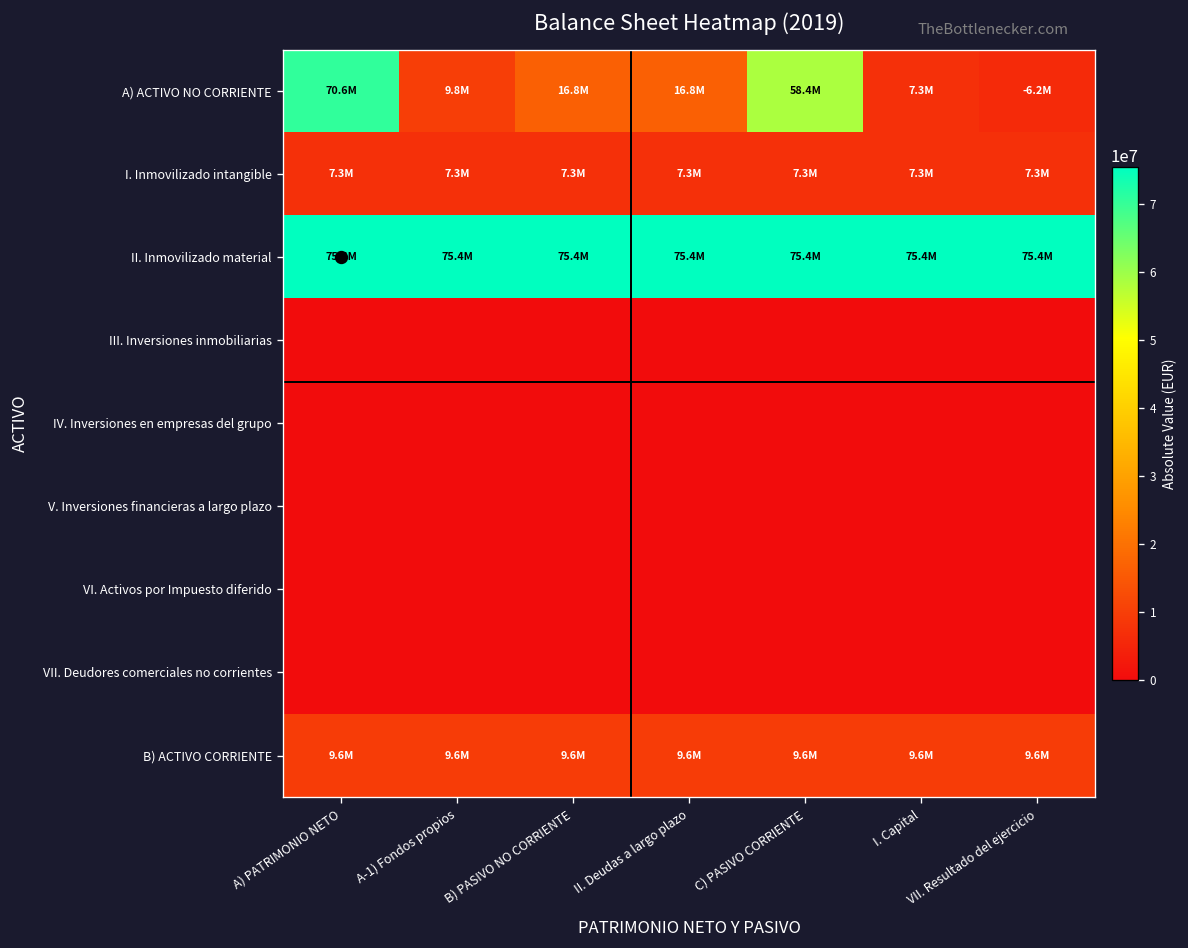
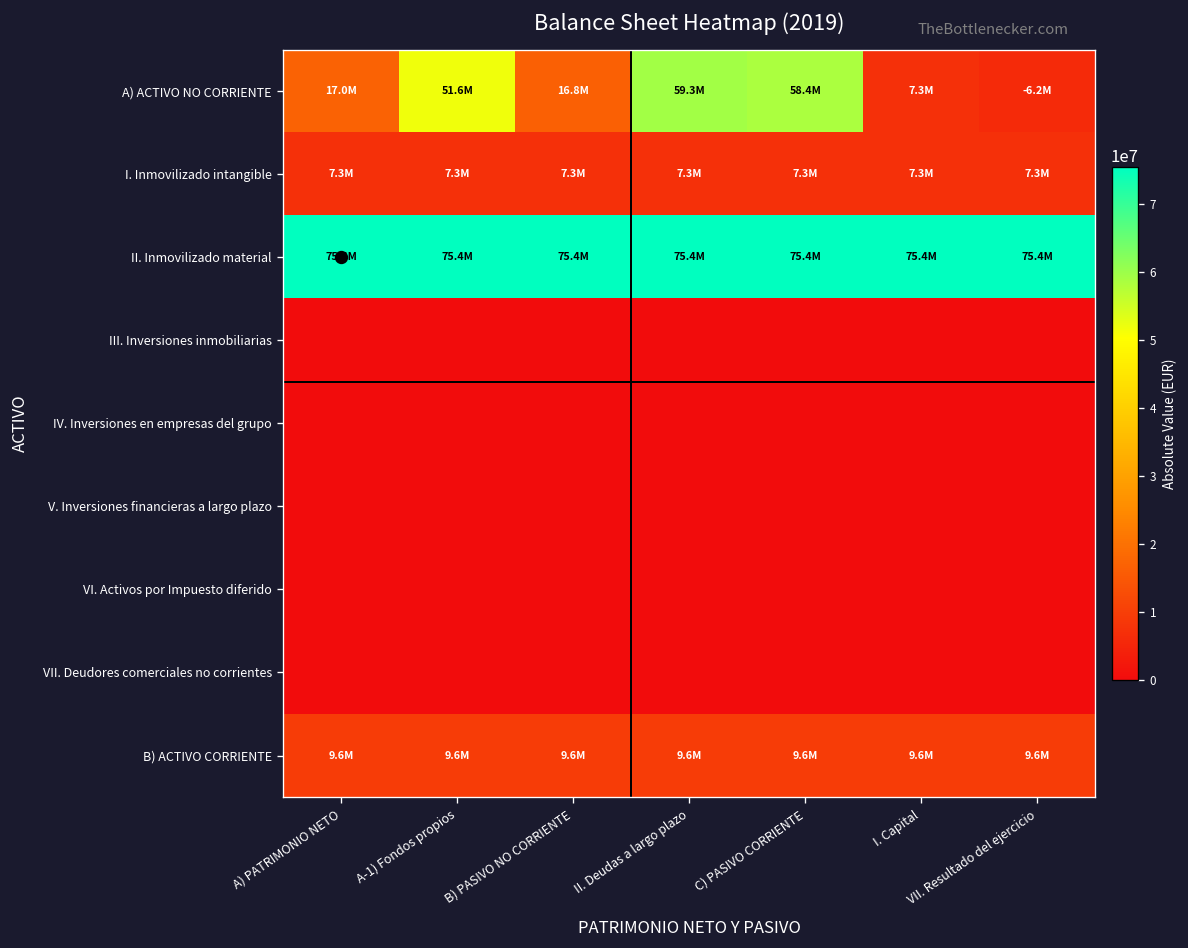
  {
    "A) ACTIVO NO CORRIENTE": {
-     "A) PATRIMONIO NETO": "70.6M",
-     "A-1) Fondos propios": "9.8M",
+     "A) PATRIMONIO NETO": "17.0M",
+     "A-1) Fondos propios": "51.6M",
      "B) PASIVO NO CORRIENTE": "16.8M",
-     "II. Deudas a largo plazo": "16.8M",
+     "II. Deudas a largo plazo": "59.3M",
      "C) PASIVO CORRIENTE": "58.4M",
      "I. Capital": "7.3M",
      "VII. Resultado del ejercicio": "-6.2M"
    },
    "I. Inmovilizado intangible": {
      "A) PATRIMONIO NETO": "7.3M",
      "A-1) Fondos propios": "7.3M",
      "B) PASIVO NO CORRIENTE": "7.3M",
      "II. Deudas a largo plazo": "7.3M",
      "C) PASIVO CORRIENTE": "7.3M",
      "I. Capital": "7.3M",
      "VII. Resultado del ejercicio": "7.3M"
    },
    "II. Inmovilizado material": {
      "A-1) Fondos propios": "75.4M",
      "B) PASIVO NO CORRIENTE": "75.4M",
      "II. Deudas a largo plazo": "75.4M",
      "C) PASIVO CORRIENTE": "75.4M",
      "I. Capital": "75.4M",
      "VII. Resultado del ejercicio": "75.4M"
    },
    "B) ACTIVO CORRIENTE": {
      "A) PATRIMONIO NETO": "9.6M",
      "A-1) Fondos propios": "9.6M",
      "B) PASIVO NO CORRIENTE": "9.6M",
      "II. Deudas a largo plazo": "9.6M",
      "C) PASIVO CORRIENTE": "9.6M",
      "I. Capital": "9.6M",
      "VII. Resultado del ejercicio": "9.6M"
    }
  }
